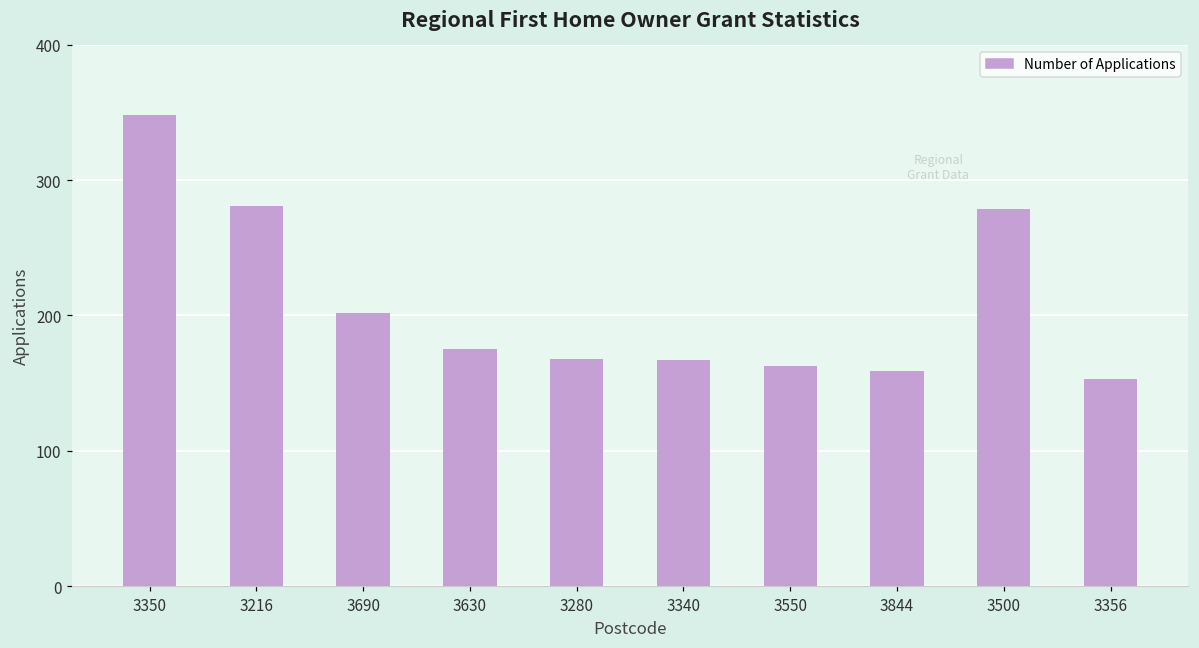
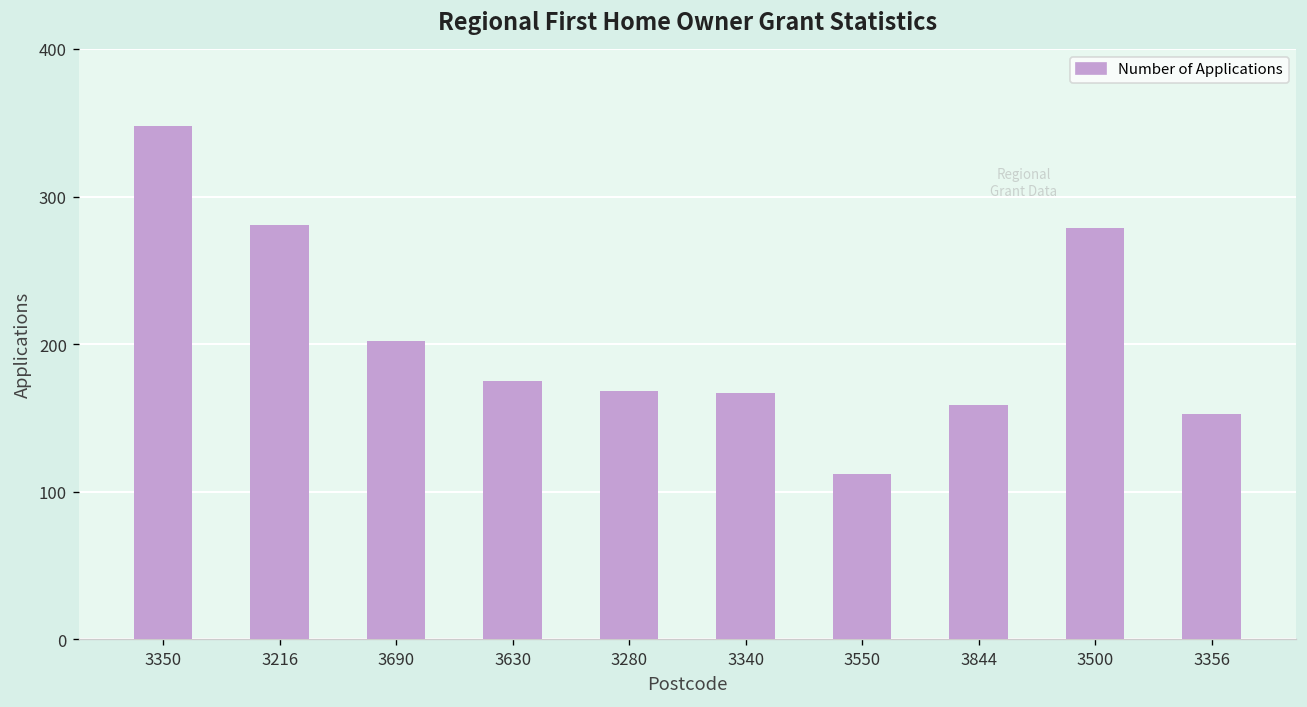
  {
    "3350": 348,
    "3216": 281,
    "3690": 202,
    "3630": 175,
    "3280": 168,
    "3340": 167,
-   "3550": 163,
+   "3550": 112,
    "3844": 159,
    "3500": 279,
    "3356": 153
  }
